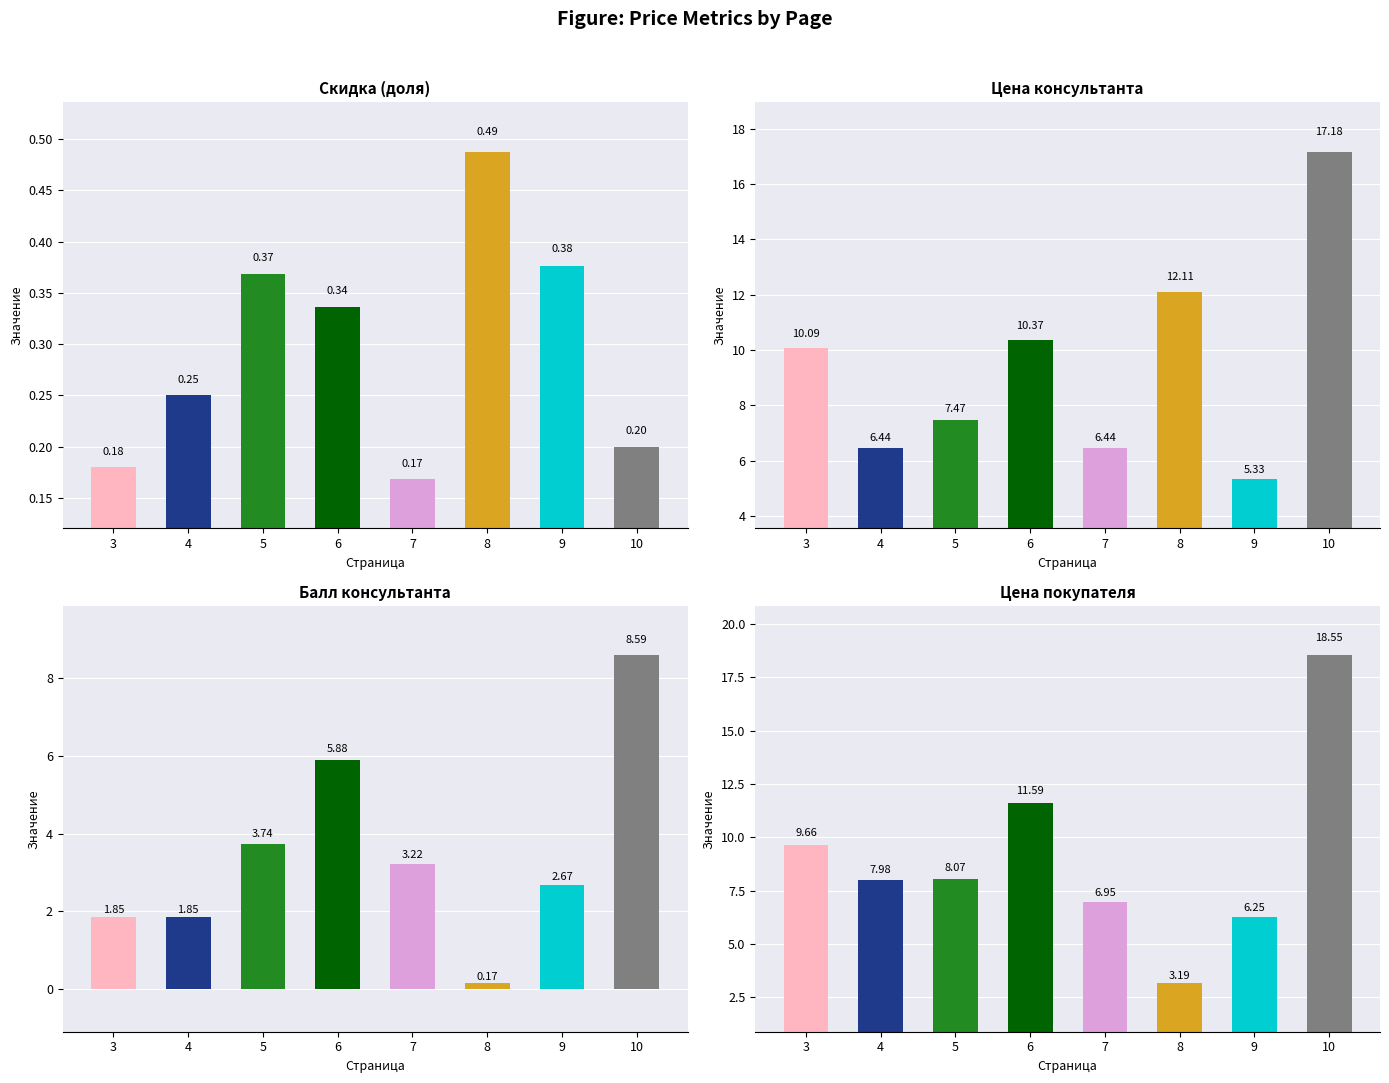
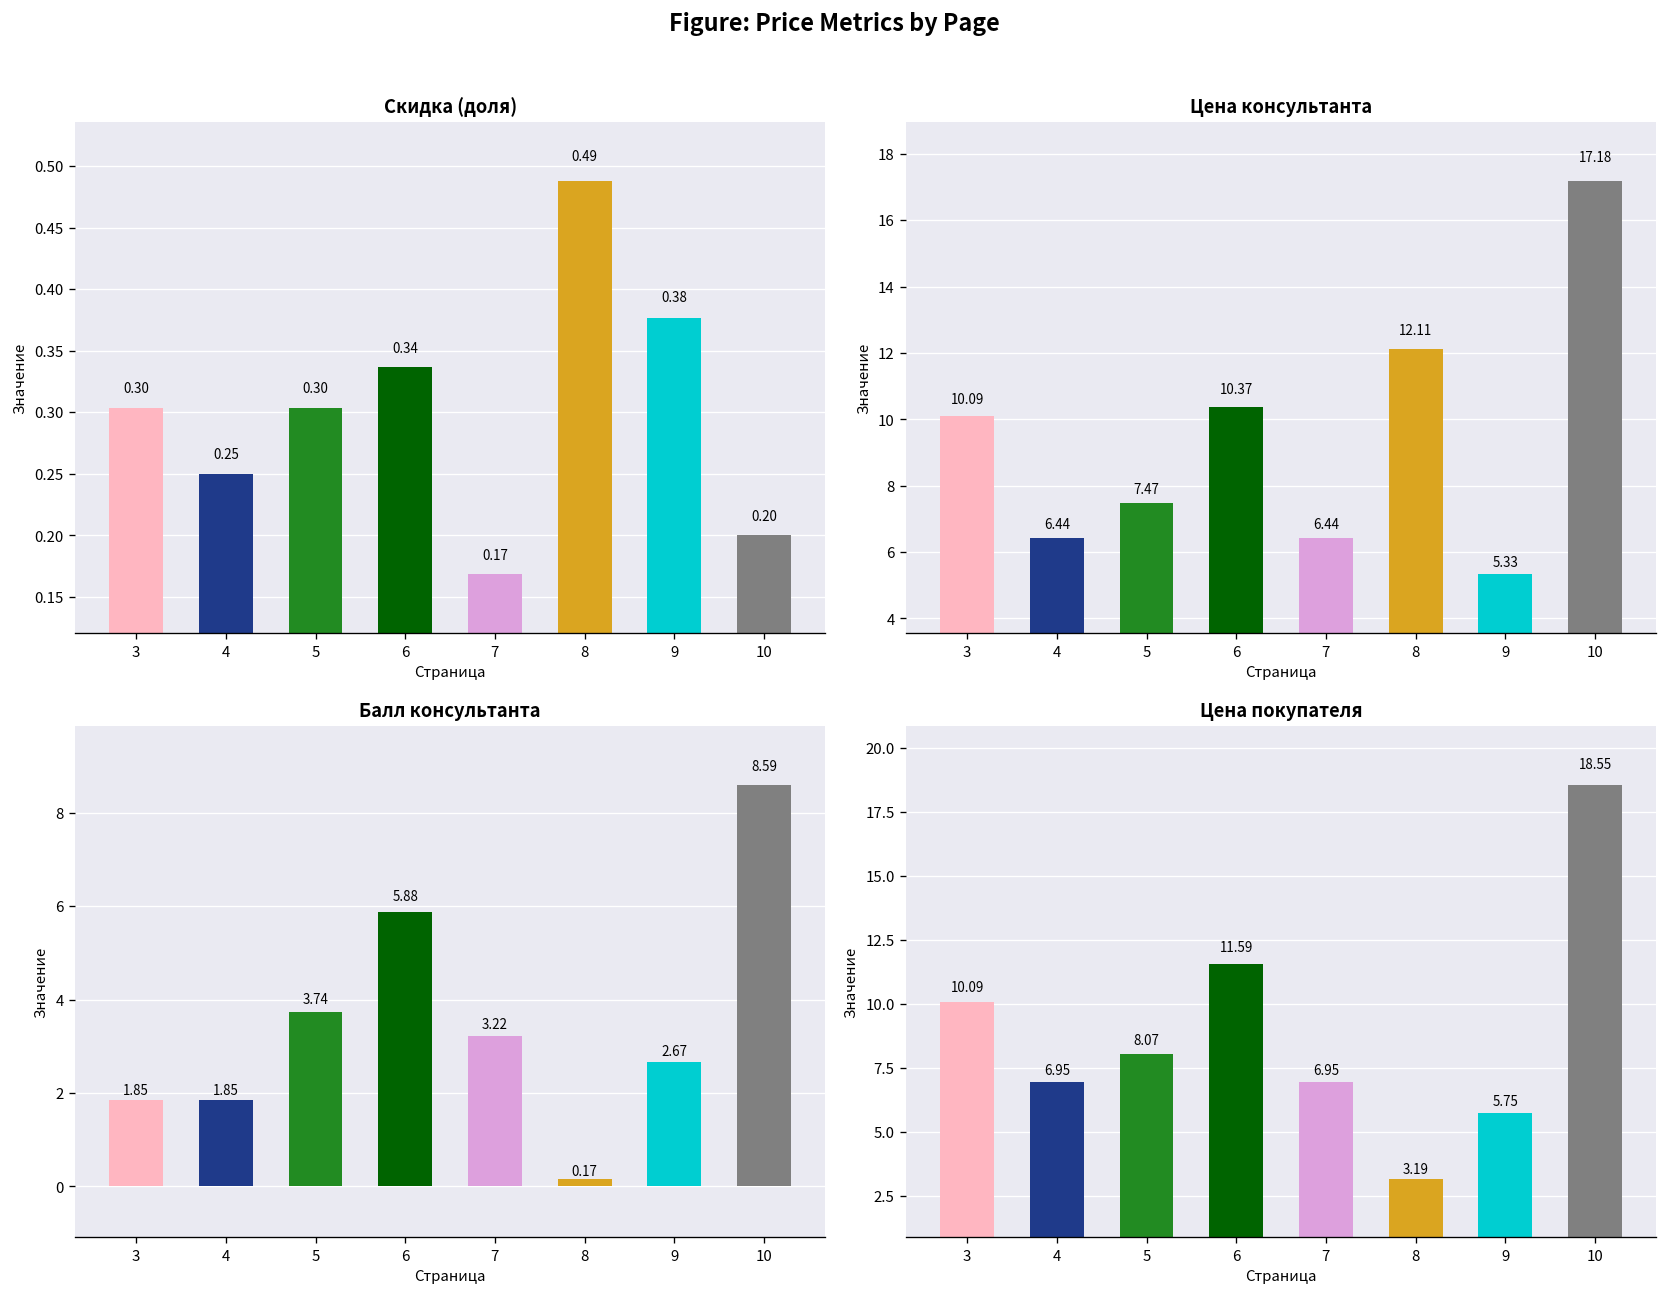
  {
    "Скидка (доля)": {
-     "3": 0.18,
+     "3": 0.30,
      "4": 0.25,
-     "5": 0.37,
+     "5": 0.30,
      "6": 0.34,
      "7": 0.17,
      "8": 0.49,
      "9": 0.38,
      "10": 0.20
    },
    "Цена консультанта": {
      "3": 10.09,
      "4": 6.44,
      "5": 7.47,
      "6": 10.37,
      "7": 6.44,
      "8": 12.11,
      "9": 5.33,
      "10": 17.18
    },
    "Балл консультанта": {
      "3": 1.85,
      "4": 1.85,
      "5": 3.74,
      "6": 5.88,
      "7": 3.22,
      "8": 0.17,
      "9": 2.67,
      "10": 8.59
    },
    "Цена покупателя": {
-     "3": 9.66,
-     "4": 7.98,
+     "3": 10.09,
+     "4": 6.95,
      "5": 8.07,
      "6": 11.59,
      "7": 6.95,
      "8": 3.19,
-     "9": 6.25,
+     "9": 5.75,
      "10": 18.55
    }
  }
